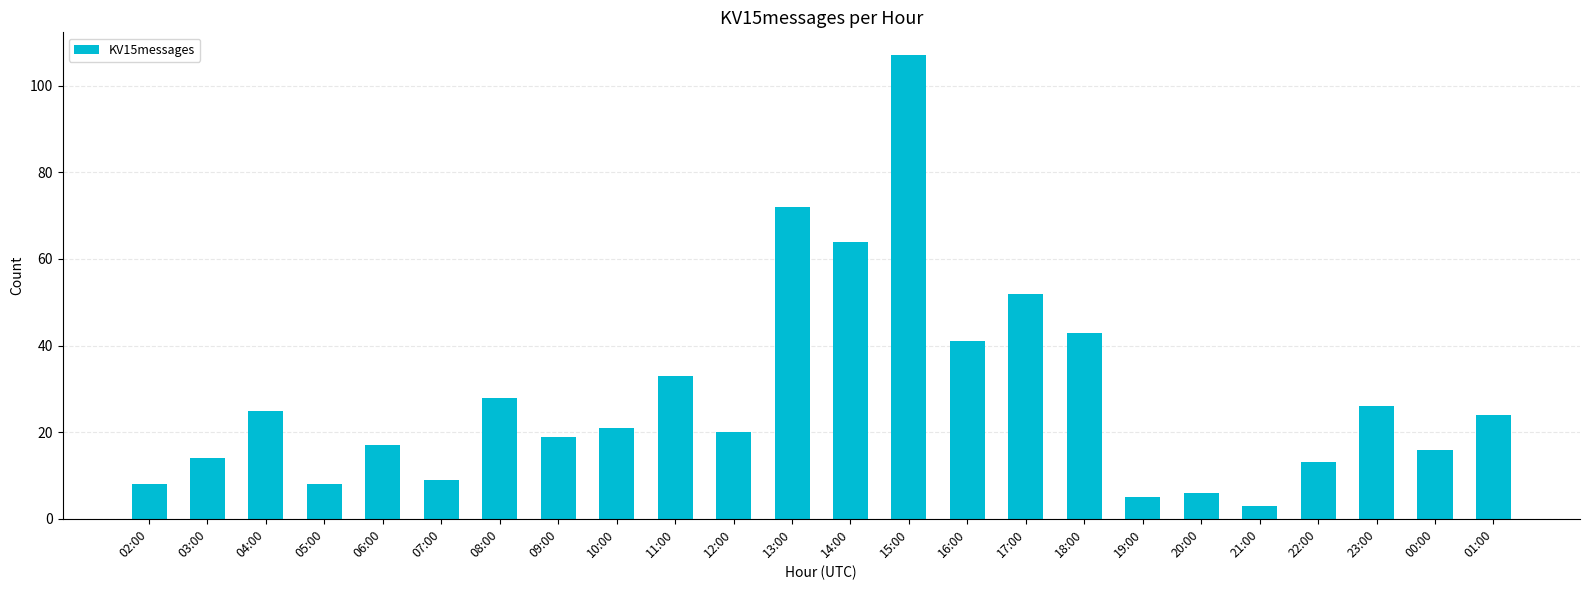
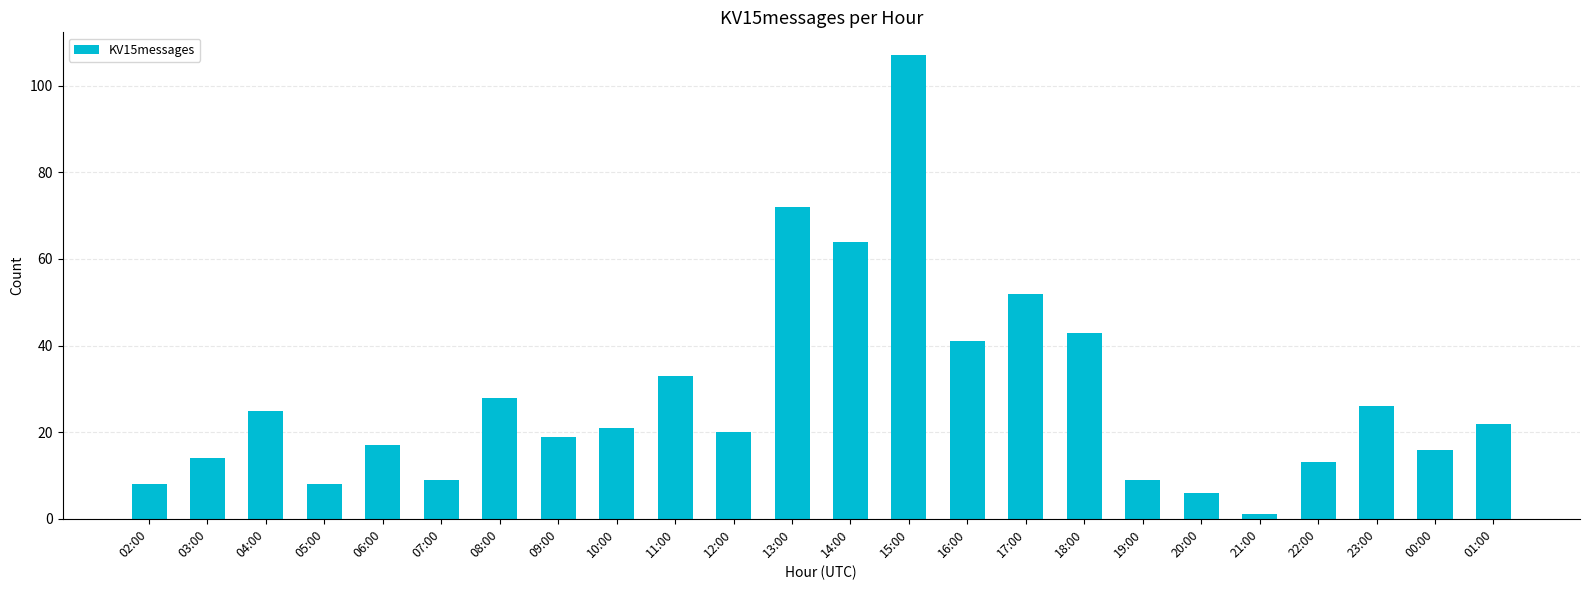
  {
    "02:00": 8,
    "03:00": 14,
    "04:00": 25,
    "05:00": 8,
    "06:00": 17,
    "07:00": 9,
    "08:00": 28,
    "09:00": 19,
    "10:00": 21,
    "11:00": 33,
    "12:00": 20,
    "13:00": 72,
    "14:00": 64,
    "15:00": 107,
    "16:00": 41,
    "17:00": 52,
    "18:00": 43,
-   "19:00": 5,
+   "19:00": 9,
    "20:00": 6,
-   "21:00": 3,
+   "21:00": 1,
    "22:00": 13,
    "23:00": 26,
    "00:00": 16,
-   "01:00": 24
+   "01:00": 22
  }
